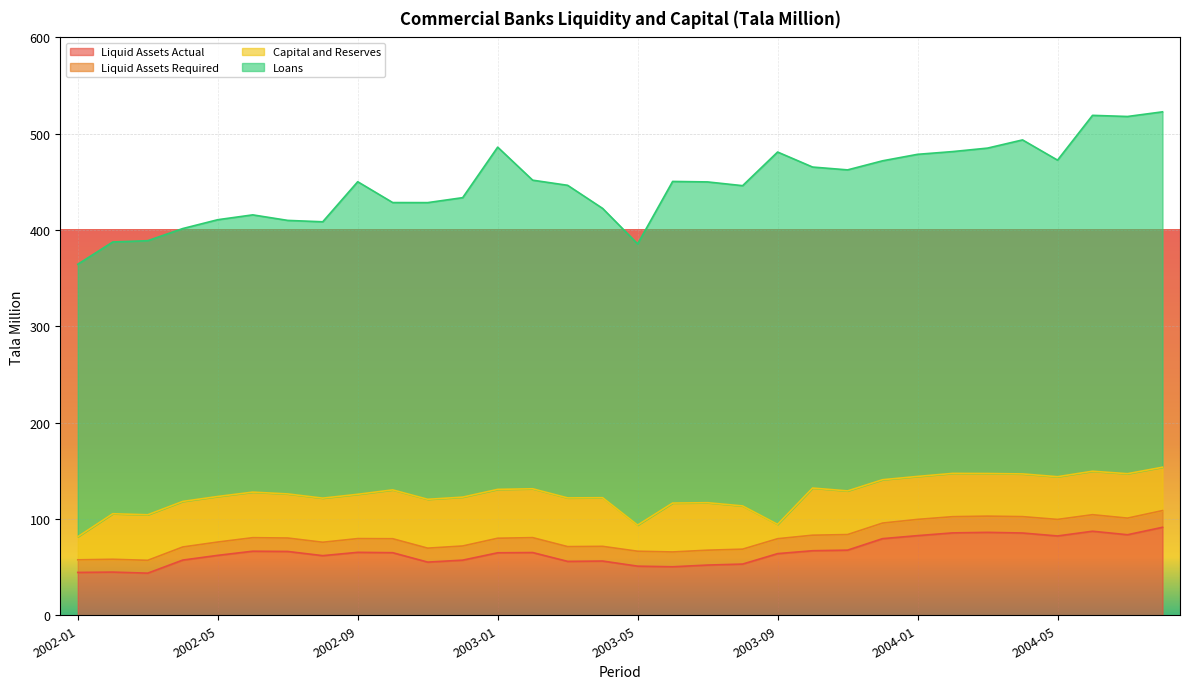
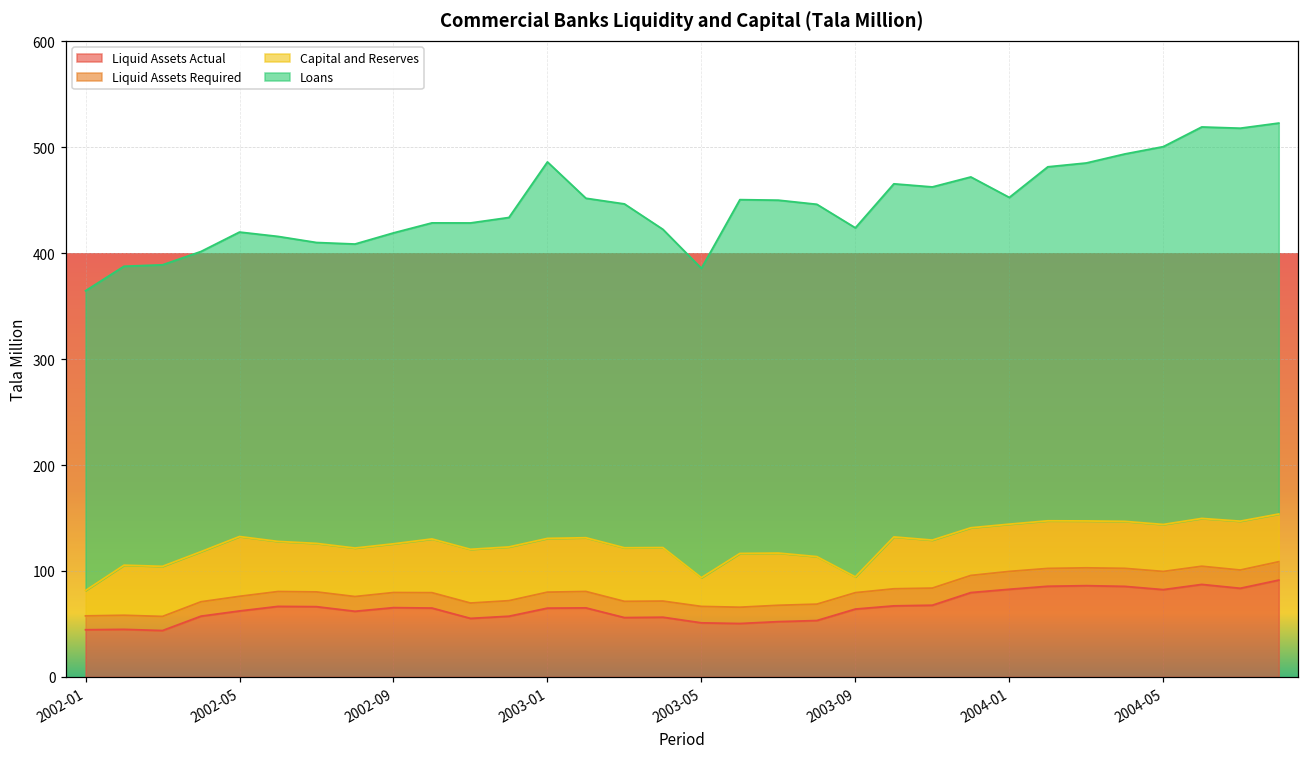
  {
    "Capital and Reserves": {
      "2002-01": 20,
-     "2002-05": 50,
+     "2002-05": 60,
      "2002-09": 50,
      "2003-01": 50,
      "2003-05": 30,
      "2003-09": 10,
      "2004-01": 40,
      "2004-05": 40
    },
    "Loans": {
      "2002-01": 280,
      "2002-05": 290,
-     "2002-09": 320,
+     "2002-09": 290,
      "2003-01": 360,
      "2003-05": 290,
-     "2003-09": 390,
-     "2004-01": 330,
-     "2004-05": 330
+     "2003-09": 330,
+     "2004-01": 310,
+     "2004-05": 360
    }
  }
